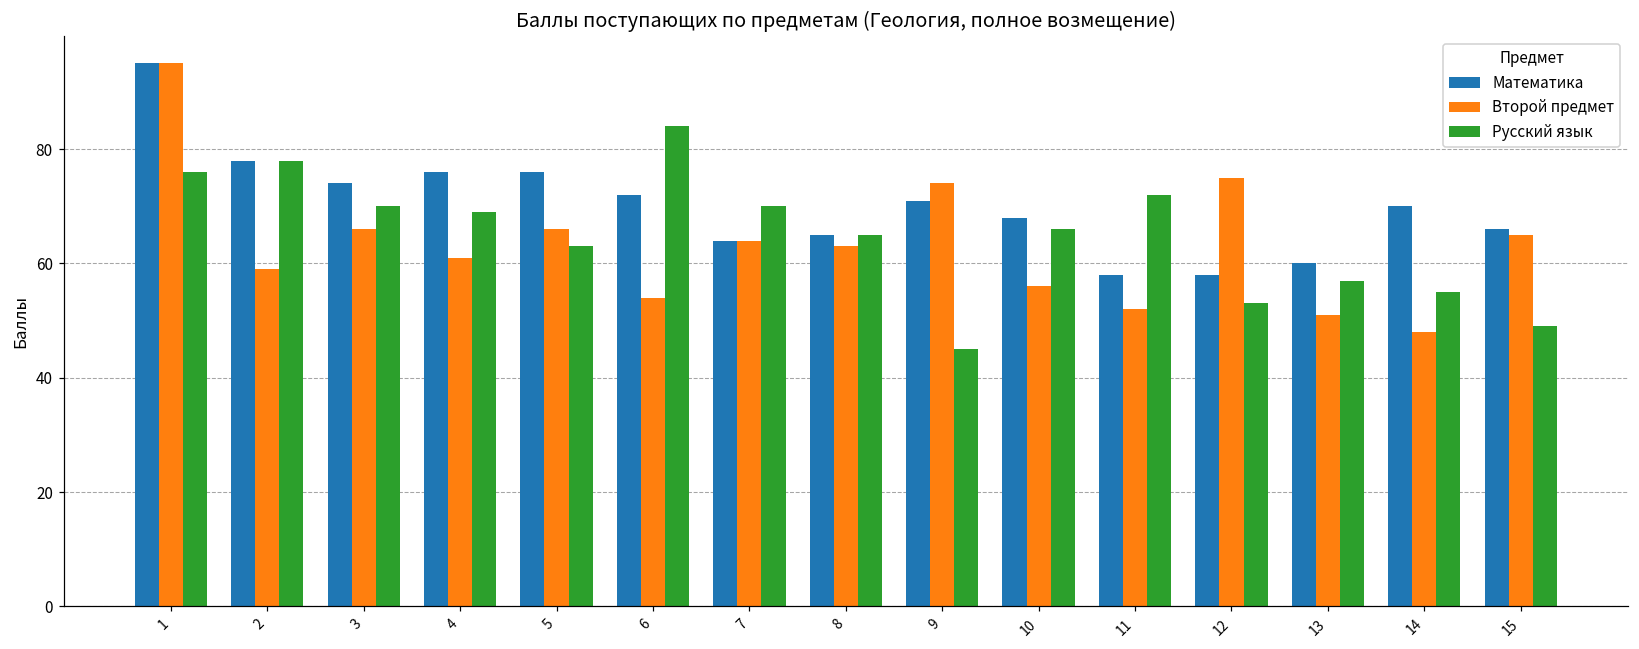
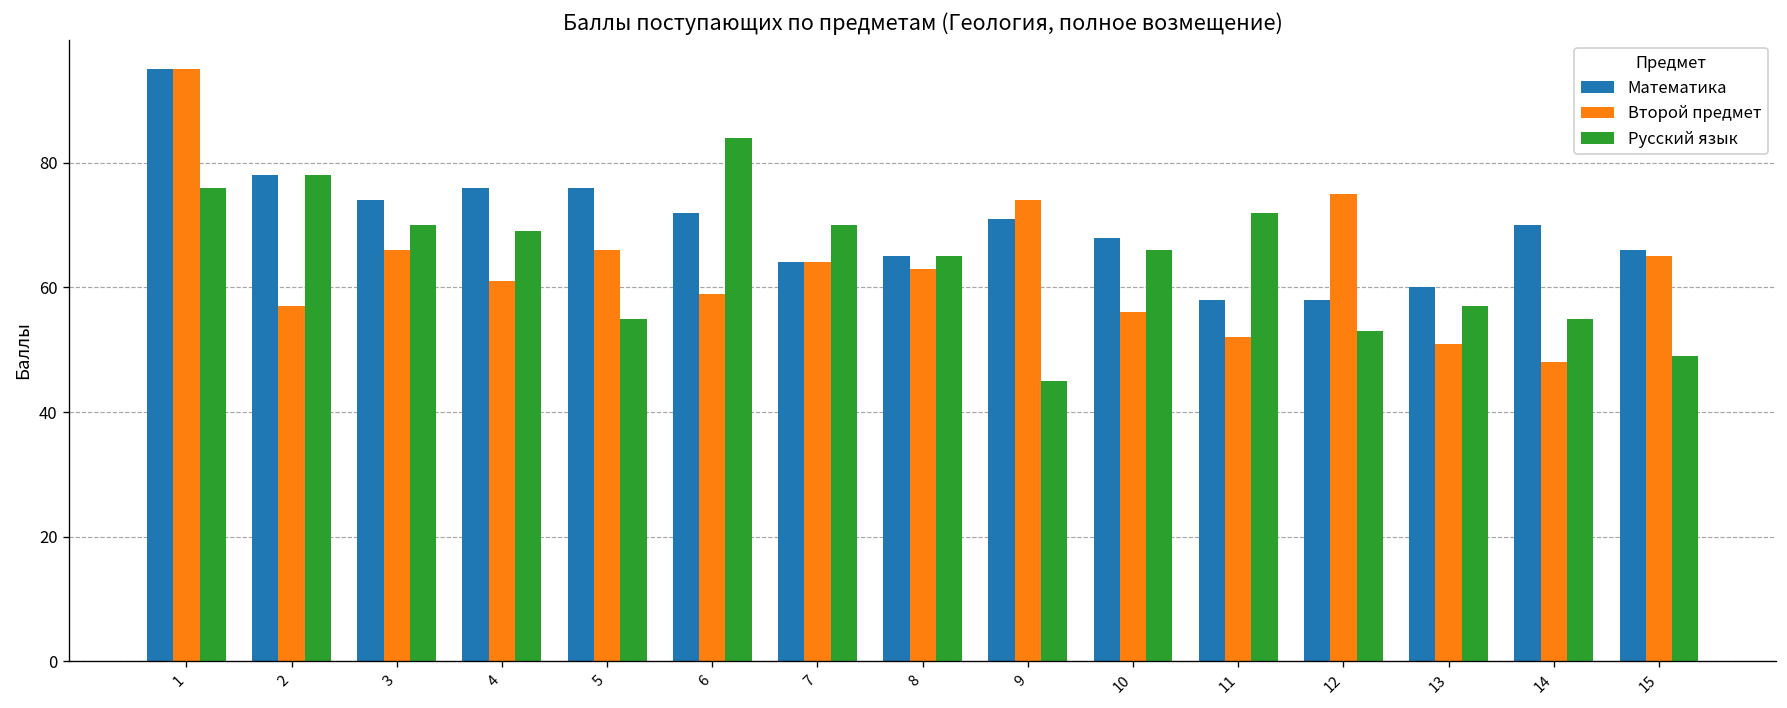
  {
    "Математика": {
      "1": 95,
      "2": 78,
      "3": 74,
      "4": 76,
      "5": 76,
      "6": 72,
      "7": 64,
      "8": 65,
      "9": 71,
      "10": 68,
      "11": 58,
      "12": 58,
      "13": 60,
      "14": 70,
      "15": 66
    },
    "Второй предмет": {
      "1": 95,
-     "2": 59,
+     "2": 57,
      "3": 66,
      "4": 61,
      "5": 66,
-     "6": 54,
+     "6": 59,
      "7": 64,
      "8": 63,
      "9": 74,
      "10": 56,
      "11": 52,
      "12": 75,
      "13": 51,
      "14": 48,
      "15": 65
    },
    "Русский язык": {
      "1": 76,
      "2": 78,
      "3": 70,
      "4": 69,
-     "5": 63,
+     "5": 55,
      "6": 84,
      "7": 70,
      "8": 65,
      "9": 45,
      "10": 66,
      "11": 72,
      "12": 53,
      "13": 57,
      "14": 55,
      "15": 49
    }
  }
